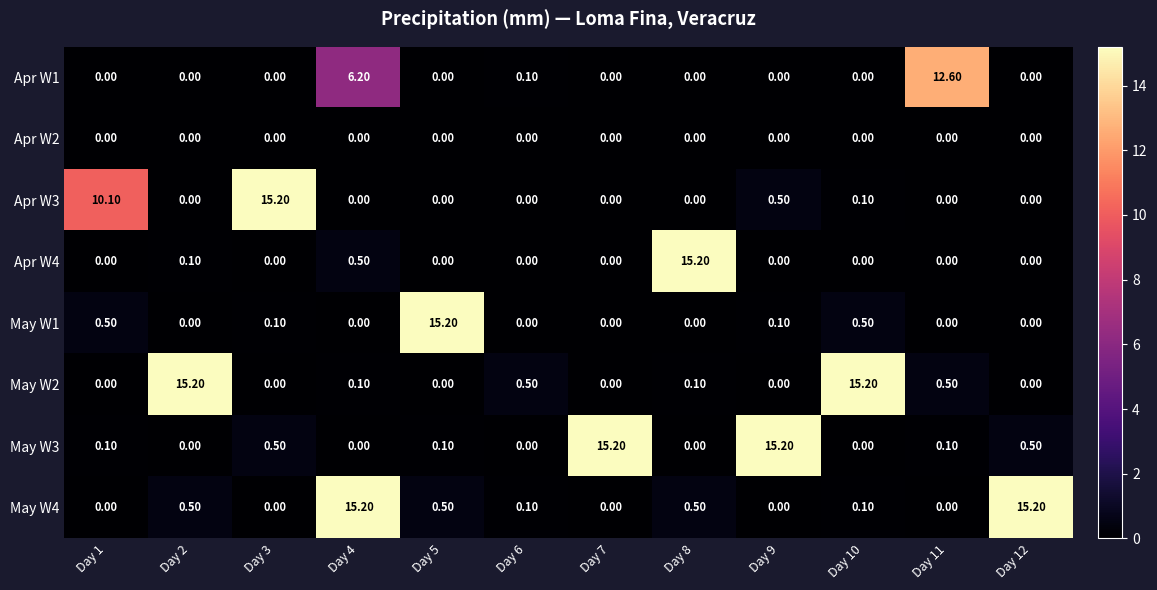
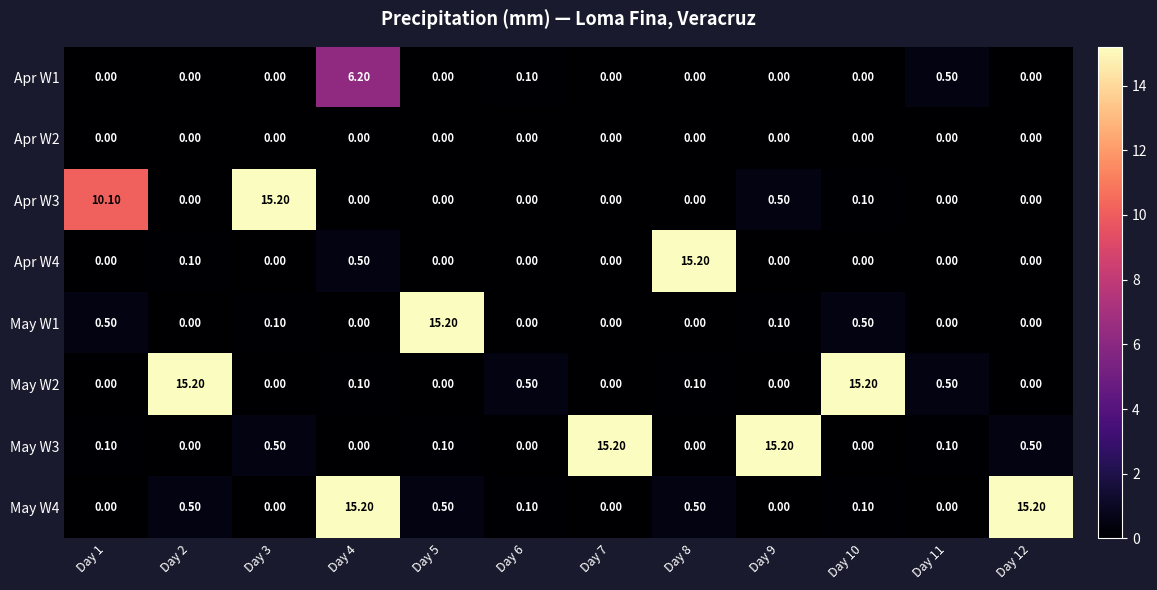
  {
    "Apr W1": {
      "Day 1": 0.00,
      "Day 2": 0.00,
      "Day 3": 0.00,
      "Day 4": 6.20,
      "Day 5": 0.00,
      "Day 6": 0.10,
      "Day 7": 0.00,
      "Day 8": 0.00,
      "Day 9": 0.00,
      "Day 10": 0.00,
-     "Day 11": 12.60,
+     "Day 11": 0.50,
      "Day 12": 0.00
    },
    "Apr W2": {
      "Day 1": 0.00,
      "Day 2": 0.00,
      "Day 3": 0.00,
      "Day 4": 0.00,
      "Day 5": 0.00,
      "Day 6": 0.00,
      "Day 7": 0.00,
      "Day 8": 0.00,
      "Day 9": 0.00,
      "Day 10": 0.00,
      "Day 11": 0.00,
      "Day 12": 0.00
    },
    "Apr W3": {
      "Day 1": 10.10,
      "Day 2": 0.00,
      "Day 3": 15.20,
      "Day 4": 0.00,
      "Day 5": 0.00,
      "Day 6": 0.00,
      "Day 7": 0.00,
      "Day 8": 0.00,
      "Day 9": 0.50,
      "Day 10": 0.10,
      "Day 11": 0.00,
      "Day 12": 0.00
    },
    "Apr W4": {
      "Day 1": 0.00,
      "Day 2": 0.10,
      "Day 3": 0.00,
      "Day 4": 0.50,
      "Day 5": 0.00,
      "Day 6": 0.00,
      "Day 7": 0.00,
      "Day 8": 15.20,
      "Day 9": 0.00,
      "Day 10": 0.00,
      "Day 11": 0.00,
      "Day 12": 0.00
    },
    "May W1": {
      "Day 1": 0.50,
      "Day 2": 0.00,
      "Day 3": 0.10,
      "Day 4": 0.00,
      "Day 5": 15.20,
      "Day 6": 0.00,
      "Day 7": 0.00,
      "Day 8": 0.00,
      "Day 9": 0.10,
      "Day 10": 0.50,
      "Day 11": 0.00,
      "Day 12": 0.00
    },
    "May W2": {
      "Day 1": 0.00,
      "Day 2": 15.20,
      "Day 3": 0.00,
      "Day 4": 0.10,
      "Day 5": 0.00,
      "Day 6": 0.50,
      "Day 7": 0.00,
      "Day 8": 0.10,
      "Day 9": 0.00,
      "Day 10": 15.20,
      "Day 11": 0.50,
      "Day 12": 0.00
    },
    "May W3": {
      "Day 1": 0.10,
      "Day 2": 0.00,
      "Day 3": 0.50,
      "Day 4": 0.00,
      "Day 5": 0.10,
      "Day 6": 0.00,
      "Day 7": 15.20,
      "Day 8": 0.00,
      "Day 9": 15.20,
      "Day 10": 0.00,
      "Day 11": 0.10,
      "Day 12": 0.50
    },
    "May W4": {
      "Day 1": 0.00,
      "Day 2": 0.50,
      "Day 3": 0.00,
      "Day 4": 15.20,
      "Day 5": 0.50,
      "Day 6": 0.10,
      "Day 7": 0.00,
      "Day 8": 0.50,
      "Day 9": 0.00,
      "Day 10": 0.10,
      "Day 11": 0.00,
      "Day 12": 15.20
    }
  }
